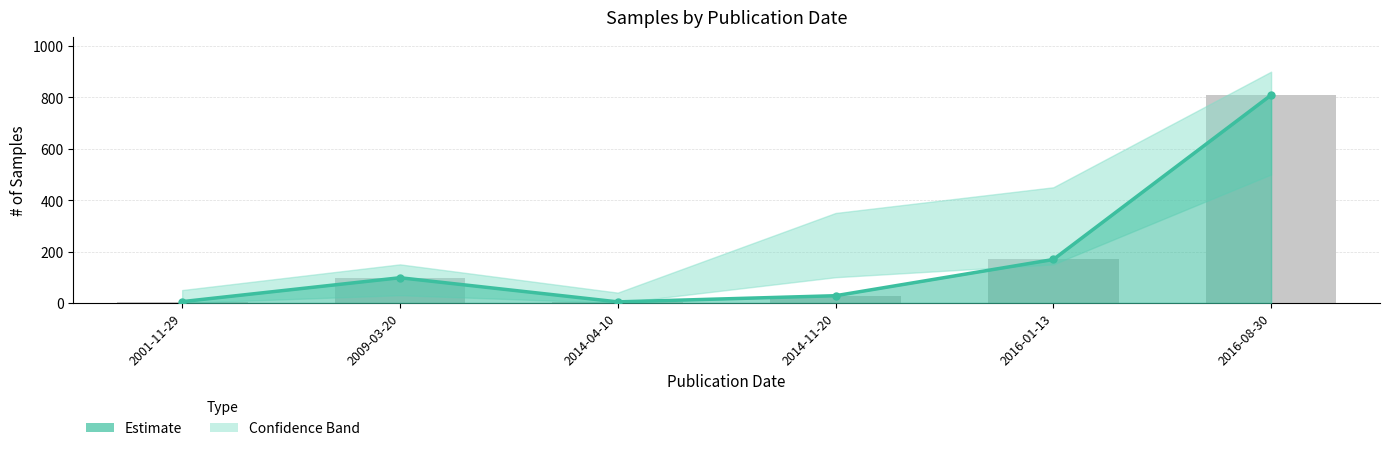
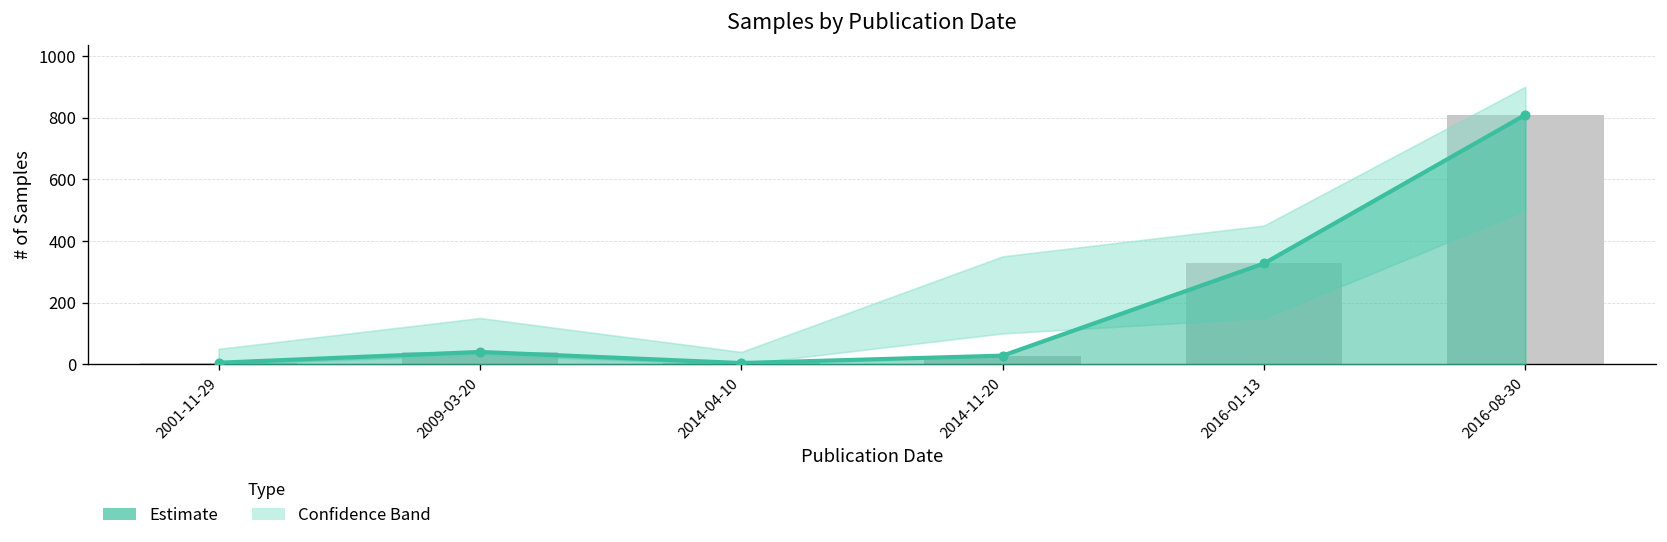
  {
    "Estimate": {
      "2001-11-29": 10,
-     "2009-03-20": 100,
+     "2009-03-20": 40,
      "2014-04-10": 0,
      "2014-11-20": 30,
-     "2016-01-13": 170,
+     "2016-01-13": 330,
      "2016-08-30": 810
    }
  }
